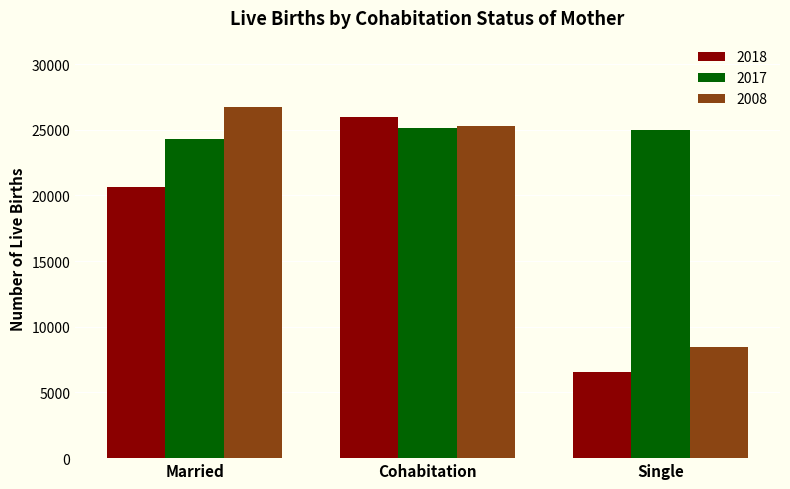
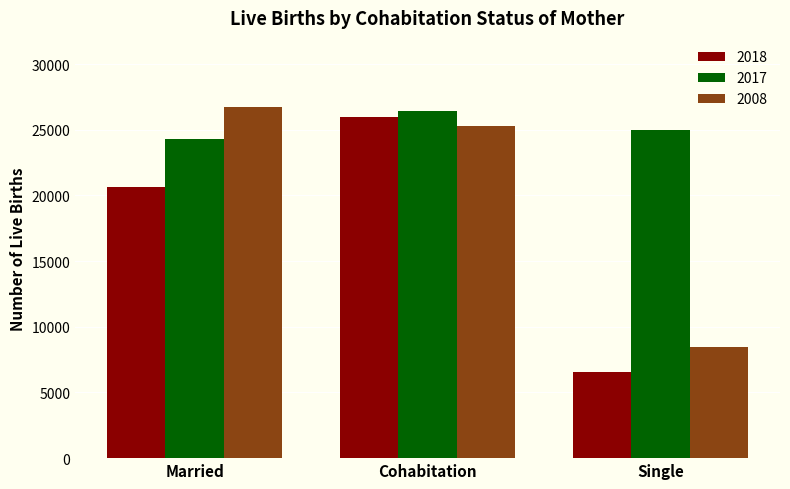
  {
    "2018": {
      "Married": 20700,
      "Cohabitation": 26000,
      "Single": 6600
    },
    "2017": {
      "Married": 24300,
-     "Cohabitation": 25200,
+     "Cohabitation": 26500,
      "Single": 25000
    },
    "2008": {
      "Married": 26800,
      "Cohabitation": 25300,
      "Single": 8500
    }
  }
